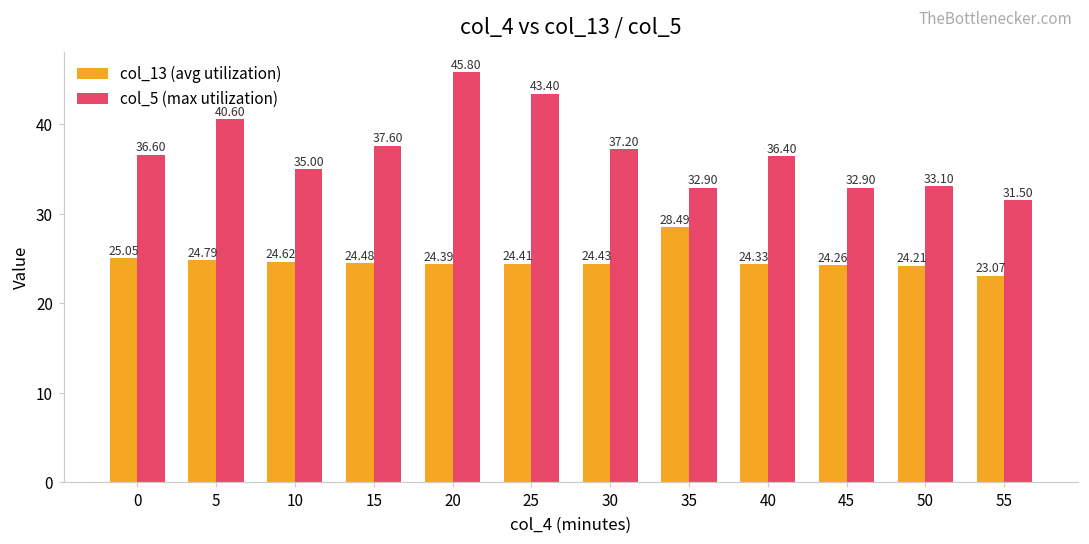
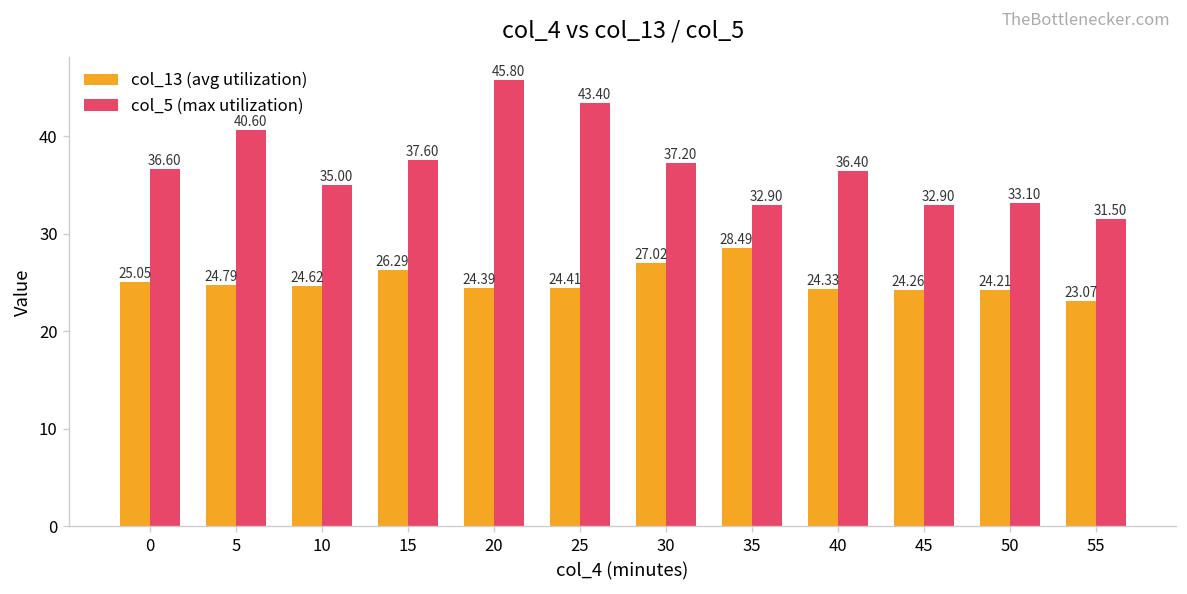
  {
    "col_13 (avg utilization)": {
      "0": 25.05,
      "5": 24.79,
      "10": 24.62,
-     "15": 24.48,
+     "15": 26.29,
      "20": 24.39,
      "25": 24.41,
-     "30": 24.43,
+     "30": 27.02,
      "35": 28.49,
      "40": 24.33,
      "45": 24.26,
      "50": 24.21,
      "55": 23.07
    },
    "col_5 (max utilization)": {
      "0": 36.60,
      "5": 40.60,
      "10": 35.00,
      "15": 37.60,
      "20": 45.80,
      "25": 43.40,
      "30": 37.20,
      "35": 32.90,
      "40": 36.40,
      "45": 32.90,
      "50": 33.10,
      "55": 31.50
    }
  }
